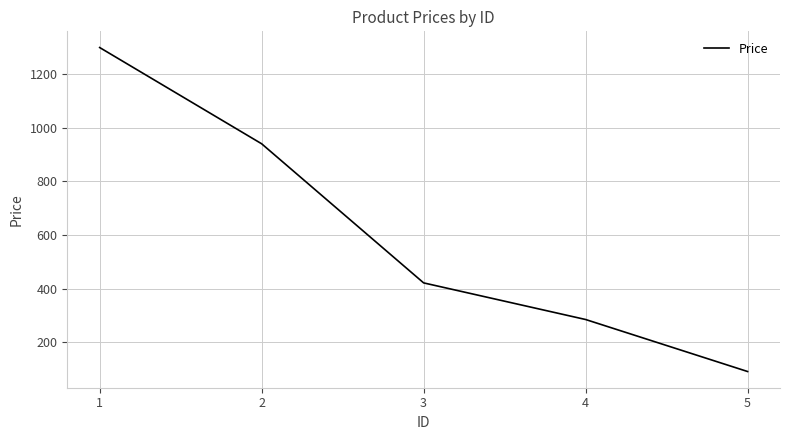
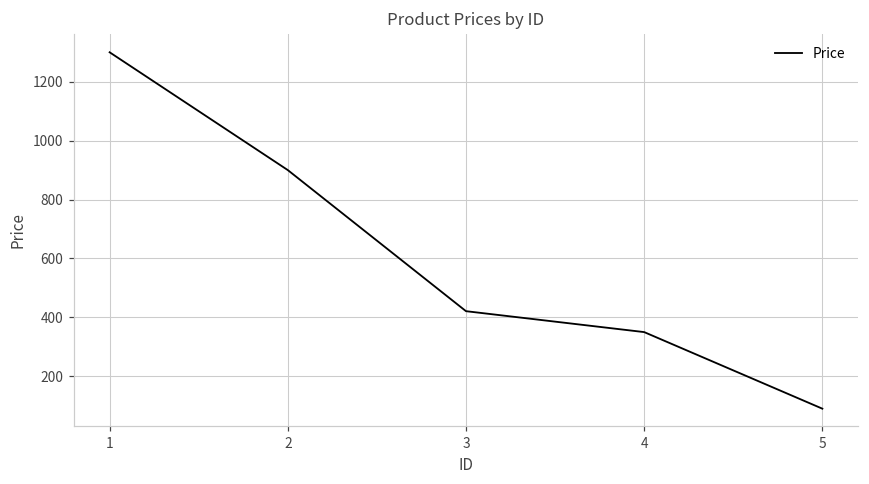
  {
    "1": 1300,
-   "2": 940,
+   "2": 900,
    "3": 420,
-   "4": 280,
+   "4": 350,
    "5": 90
  }
